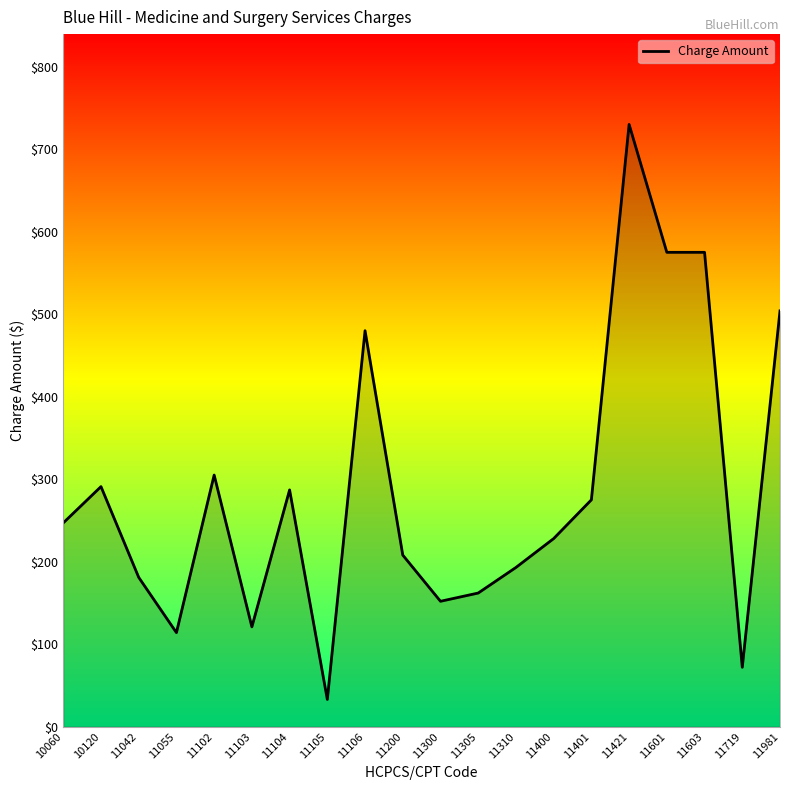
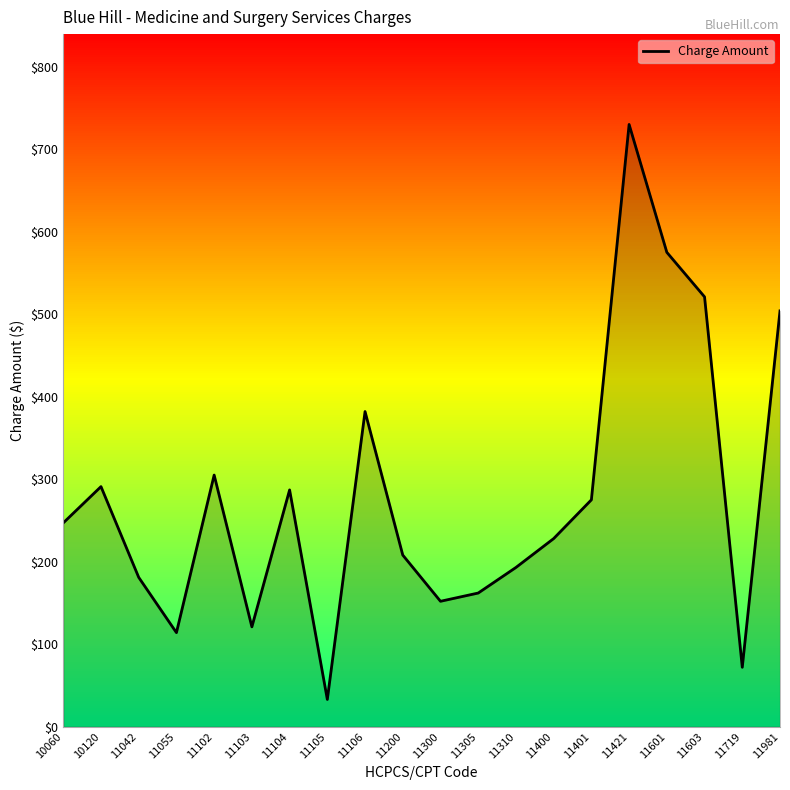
  {
    "Charge Amount": {
      "10120": "$290",
      "11042": "$180",
      "11055": "$110",
      "11102": "$310",
      "11103": "$120",
      "11104": "$290",
      "11105": "$30",
-     "11106": "$480",
+     "11106": "$380",
      "11200": "$210",
      "11300": "$150",
      "11305": "$160",
      "11310": "$190",
      "11400": "$230",
      "11401": "$280",
      "11421": "$730",
      "11601": "$580",
-     "11603": "$580",
+     "11603": "$520",
      "11719": "$70"
    }
  }
